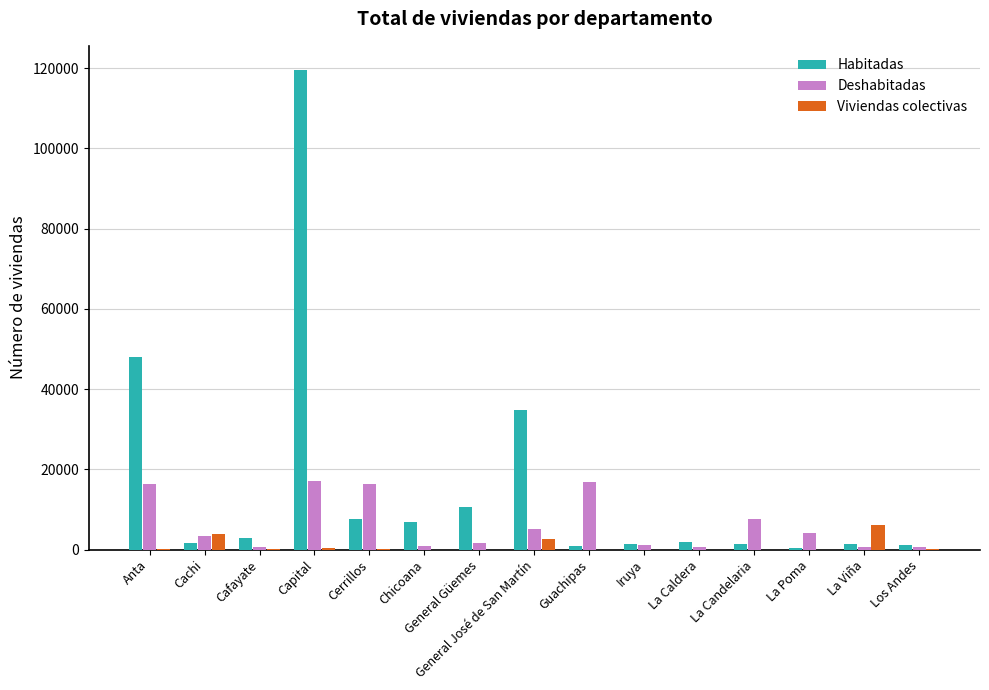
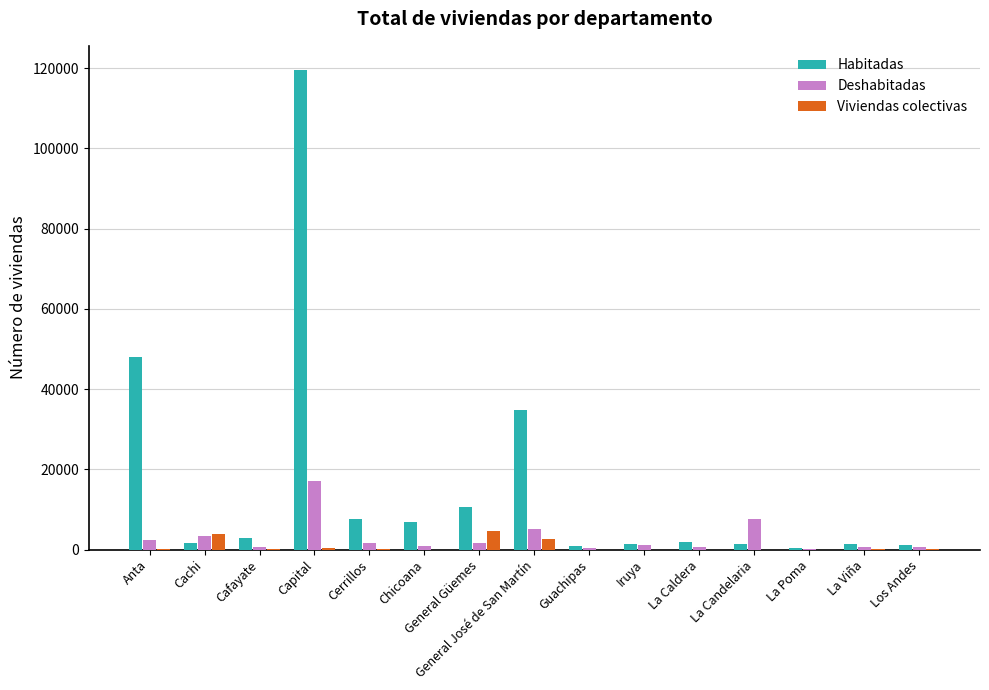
  {
    "Habitadas": {
      "Anta": 48000,
      "Cachi": 2000,
      "Cafayate": 3000,
      "Capital": 120000,
      "Cerrillos": 8000,
      "Chicoana": 7000,
      "General Güemes": 11000,
      "General José de San Martín": 35000,
      "Guachipas": 1000,
      "Iruya": 1000,
      "La Caldera": 2000,
      "La Candelaria": 1000,
      "La Viña": 1000,
      "Los Andes": 1000
    },
    "Deshabitadas": {
-     "Anta": 16000,
+     "Anta": 2000,
      "Cachi": 3000,
      "Cafayate": 1000,
      "Capital": 17000,
-     "Cerrillos": 16000,
+     "Cerrillos": 2000,
      "Chicoana": 1000,
      "General Güemes": 2000,
      "General José de San Martín": 5000,
-     "Guachipas": 17000,
+     "Guachipas": 0,
      "Iruya": 1000,
      "La Caldera": 1000,
      "La Candelaria": 7000,
-     "La Poma": 4000,
+     "La Poma": 0,
      "La Viña": 1000,
      "Los Andes": 1000
    },
    "Viviendas colectivas": {
      "Cachi": 4000,
-     "General Güemes": 0,
+     "General Güemes": 5000,
      "General José de San Martín": 3000,
-     "La Viña": 6000
+     "La Viña": 0
    }
  }
